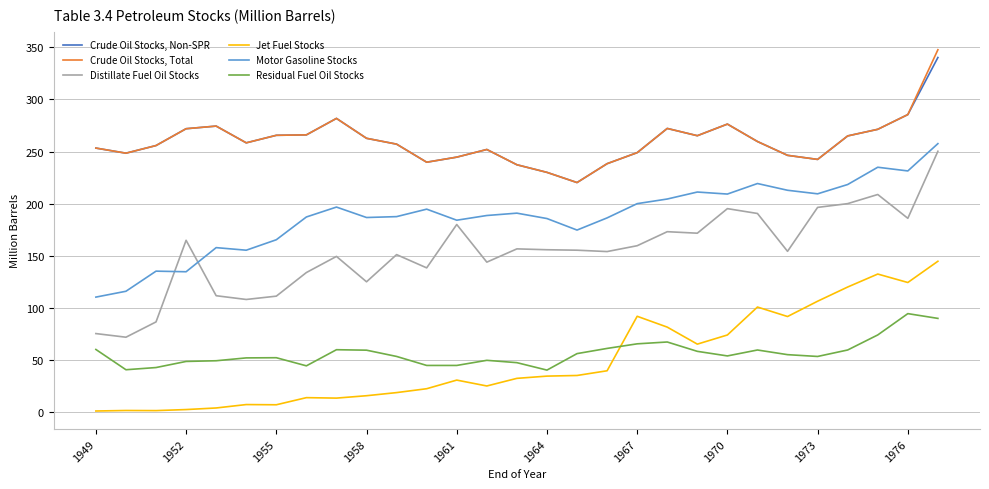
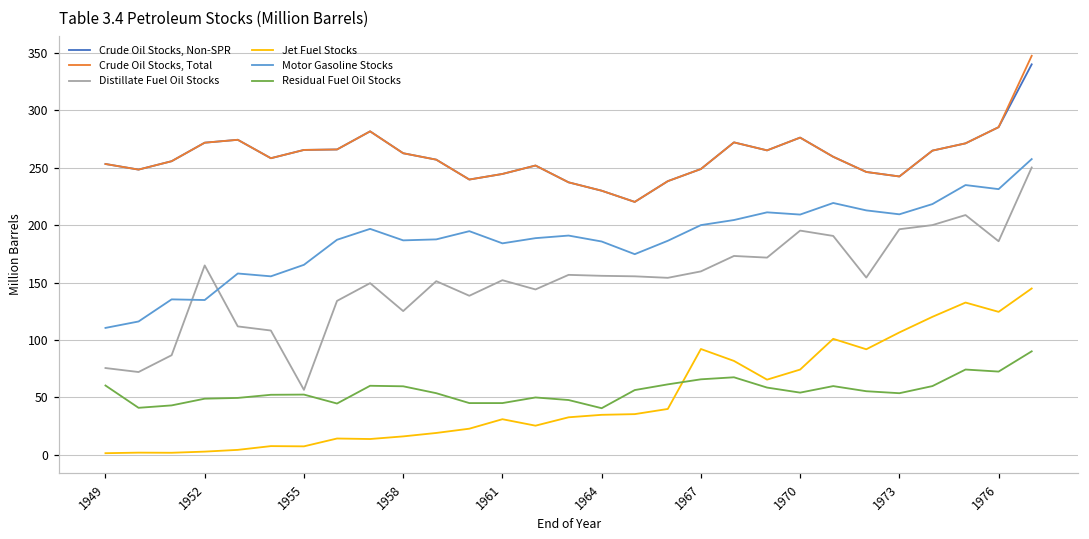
  {
    "Distillate Fuel Oil Stocks": {
      "1949": 75,
      "1952": 165,
-     "1955": 111,
+     "1955": 56,
      "1958": 125,
-     "1961": 180,
+     "1961": 152,
      "1964": 156,
      "1967": 160,
      "1970": 195,
      "1973": 196,
      "1976": 186
    },
    "Jet Fuel Stocks": {
      "1949": 1,
      "1952": 3,
      "1955": 7,
      "1958": 16,
      "1961": 31,
      "1964": 35,
      "1967": 92,
      "1970": 74,
      "1973": 106,
      "1976": 124
    },
    "Residual Fuel Oil Stocks": {
      "1949": 60,
      "1952": 49,
      "1955": 52,
      "1958": 60,
      "1961": 45,
      "1964": 40,
      "1967": 66,
      "1970": 54,
      "1973": 53,
-     "1976": 95
+     "1976": 72
    }
  }
